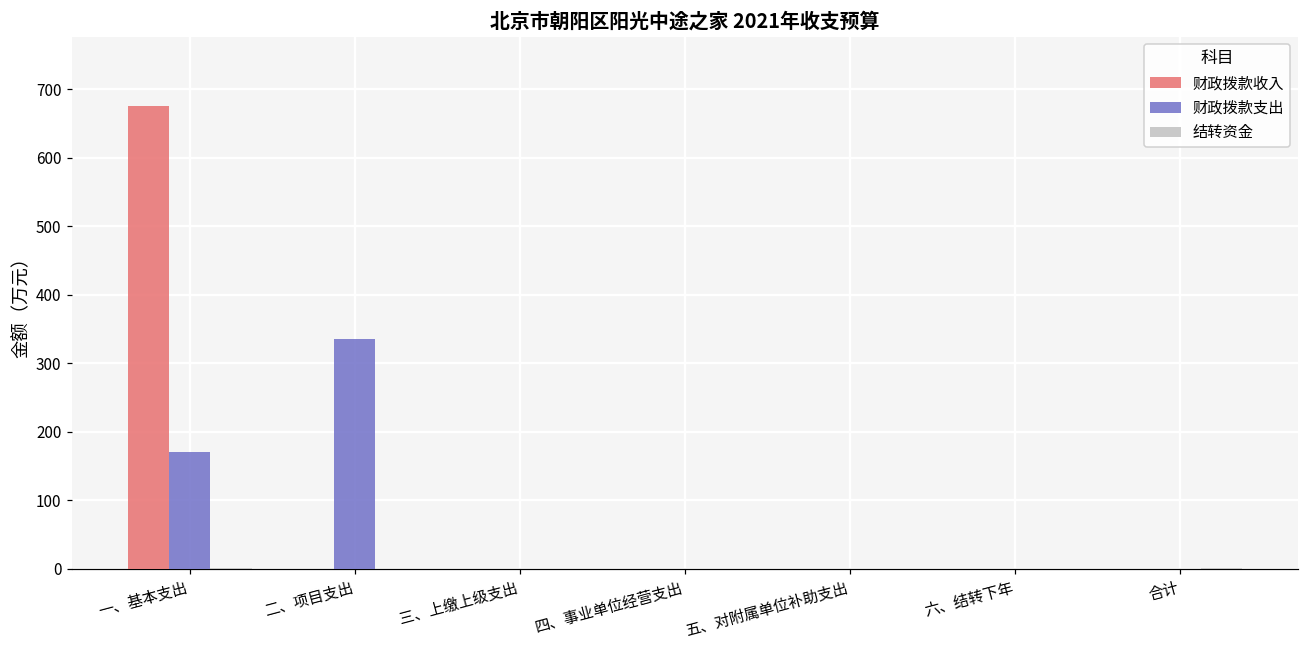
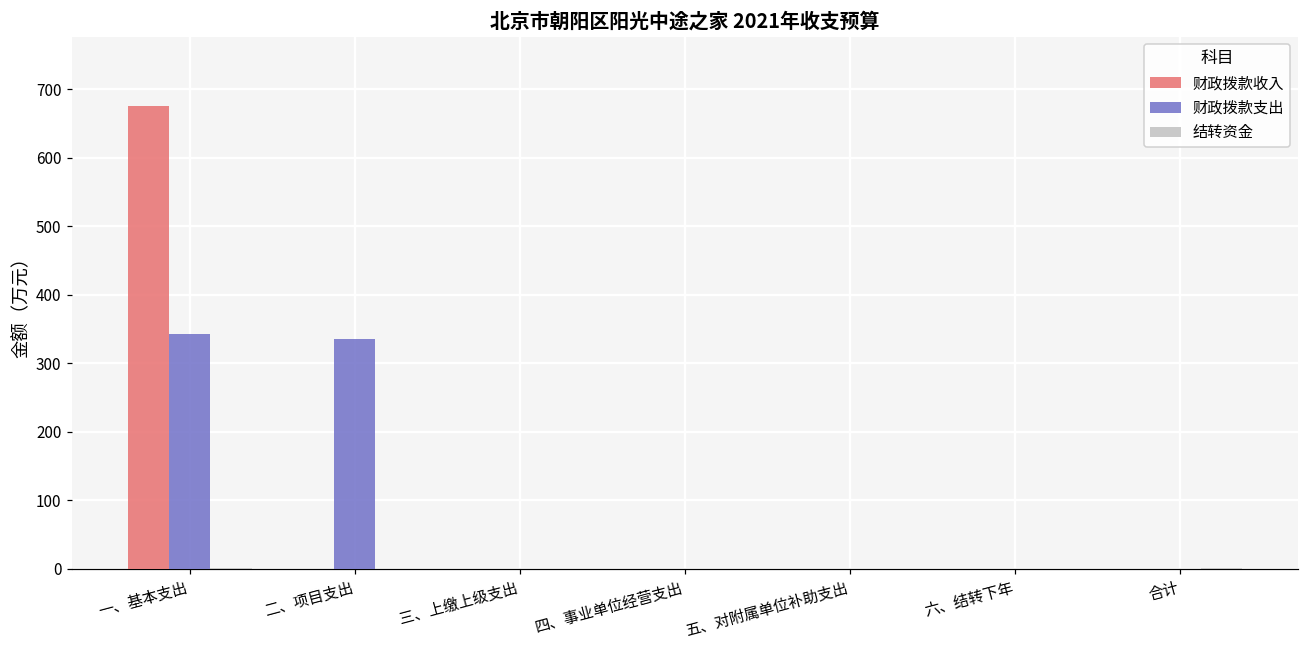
  {
    "财政拨款收入": {
      "一、基本支出": 680,
      "二、项目支出": 0,
      "三、上缴上级支出": 0,
      "四、事业单位经营支出": 0,
      "五、对附属单位补助支出": 0,
      "六、结转下年": 0,
      "合计": 0
    },
    "财政拨款支出": {
-     "一、基本支出": 170,
+     "一、基本支出": 340,
      "二、项目支出": 340,
      "三、上缴上级支出": 0,
      "四、事业单位经营支出": 0,
      "五、对附属单位补助支出": 0,
      "六、结转下年": 0,
      "合计": 0
    },
    "结转资金": {
      "二、项目支出": 0,
      "三、上缴上级支出": 0,
      "四、事业单位经营支出": 0,
      "五、对附属单位补助支出": 0,
      "六、结转下年": 0
    }
  }
